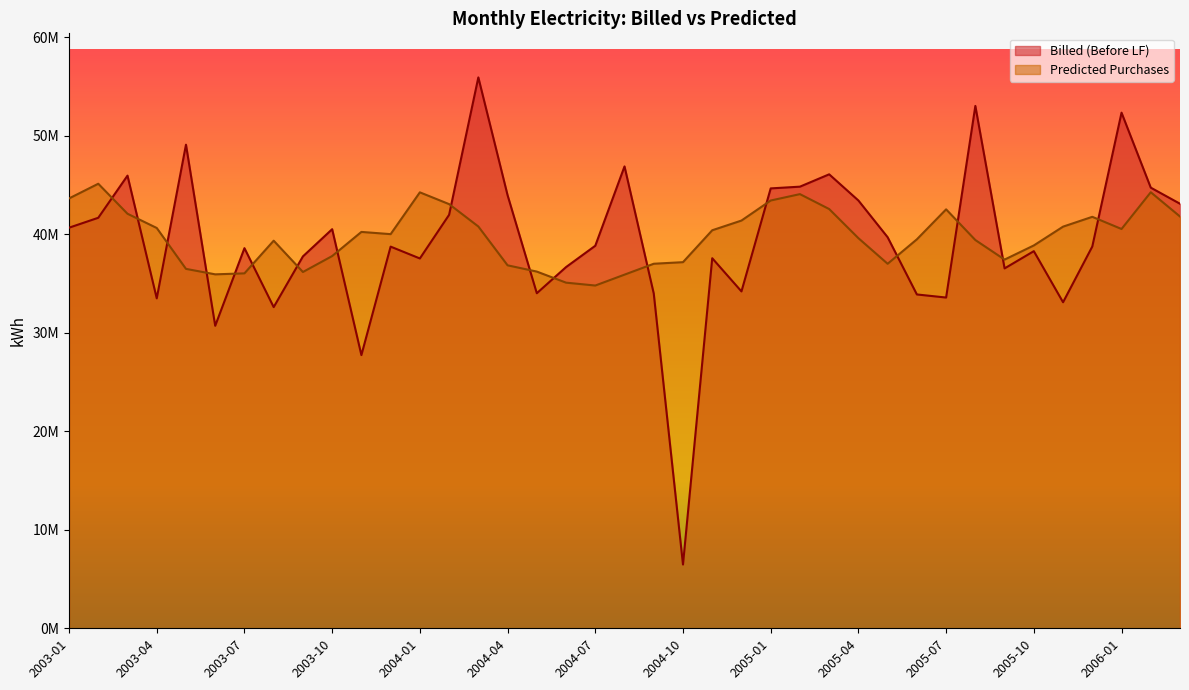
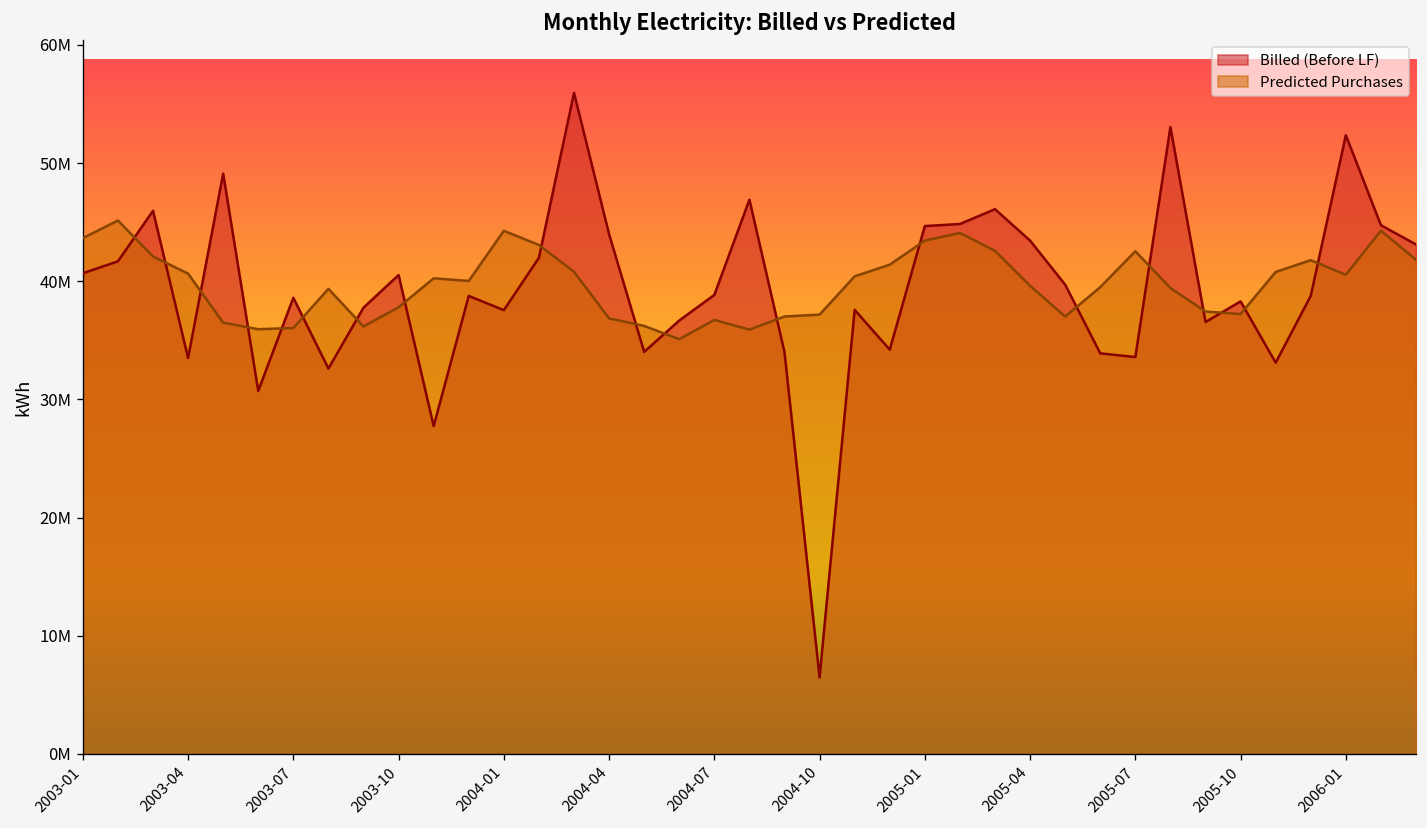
  {
    "Billed (Before LF)": {
      "2003-01": 41000000,
      "2003-04": 34000000,
      "2003-07": 39000000,
      "2003-10": 41000000,
      "2004-01": 38000000,
      "2004-04": 44000000,
      "2004-07": 39000000,
      "2004-10": 6000000,
      "2005-01": 45000000,
      "2005-04": 43000000,
      "2005-07": 34000000,
      "2005-10": 38000000,
      "2006-01": 52000000
    },
    "Predicted Purchases": {
      "2003-01": 44000000,
      "2003-04": 41000000,
      "2003-07": 36000000,
      "2003-10": 38000000,
      "2004-01": 44000000,
      "2004-04": 37000000,
-     "2004-07": 35000000,
+     "2004-07": 37000000,
      "2004-10": 37000000,
      "2005-01": 43000000,
      "2005-04": 40000000,
      "2005-07": 43000000,
-     "2005-10": 39000000,
+     "2005-10": 37000000,
      "2006-01": 41000000
    }
  }
